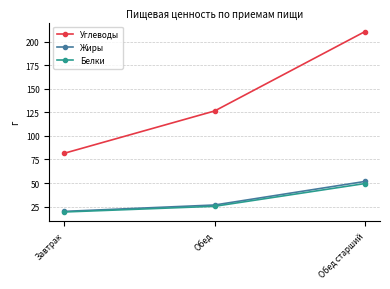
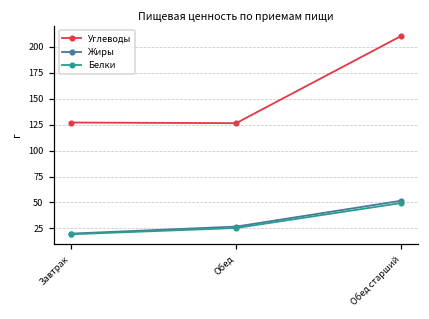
  {
    "Углеводы": {
-     "Завтрак": 80,
+     "Завтрак": 130,
      "Обед": 130,
      "Обед старший": 210
    }
  }
